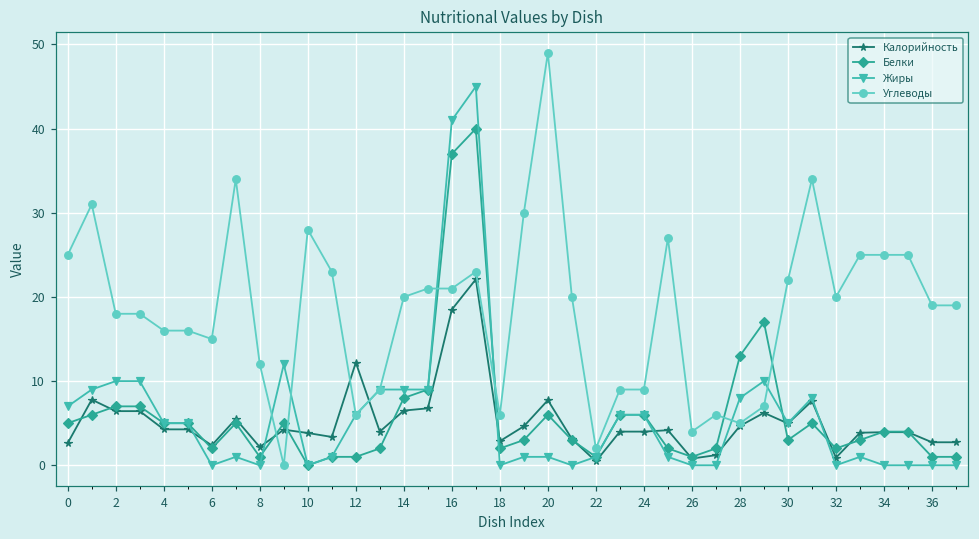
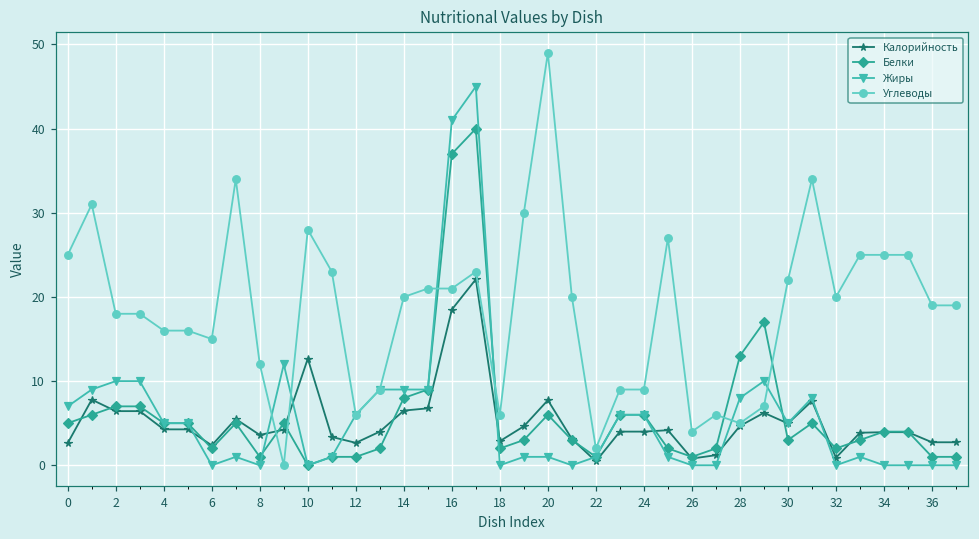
  {
    "Калорийность": {
      "0": 3,
      "2": 6,
      "4": 4,
      "6": 2,
-     "8": 2,
-     "10": 4,
-     "12": 12,
+     "8": 4,
+     "10": 13,
+     "12": 3,
      "14": 7,
      "16": 19,
      "18": 3,
      "20": 8,
      "22": 0,
      "24": 4,
      "28": 5,
      "32": 1,
      "36": 3
    }
  }
